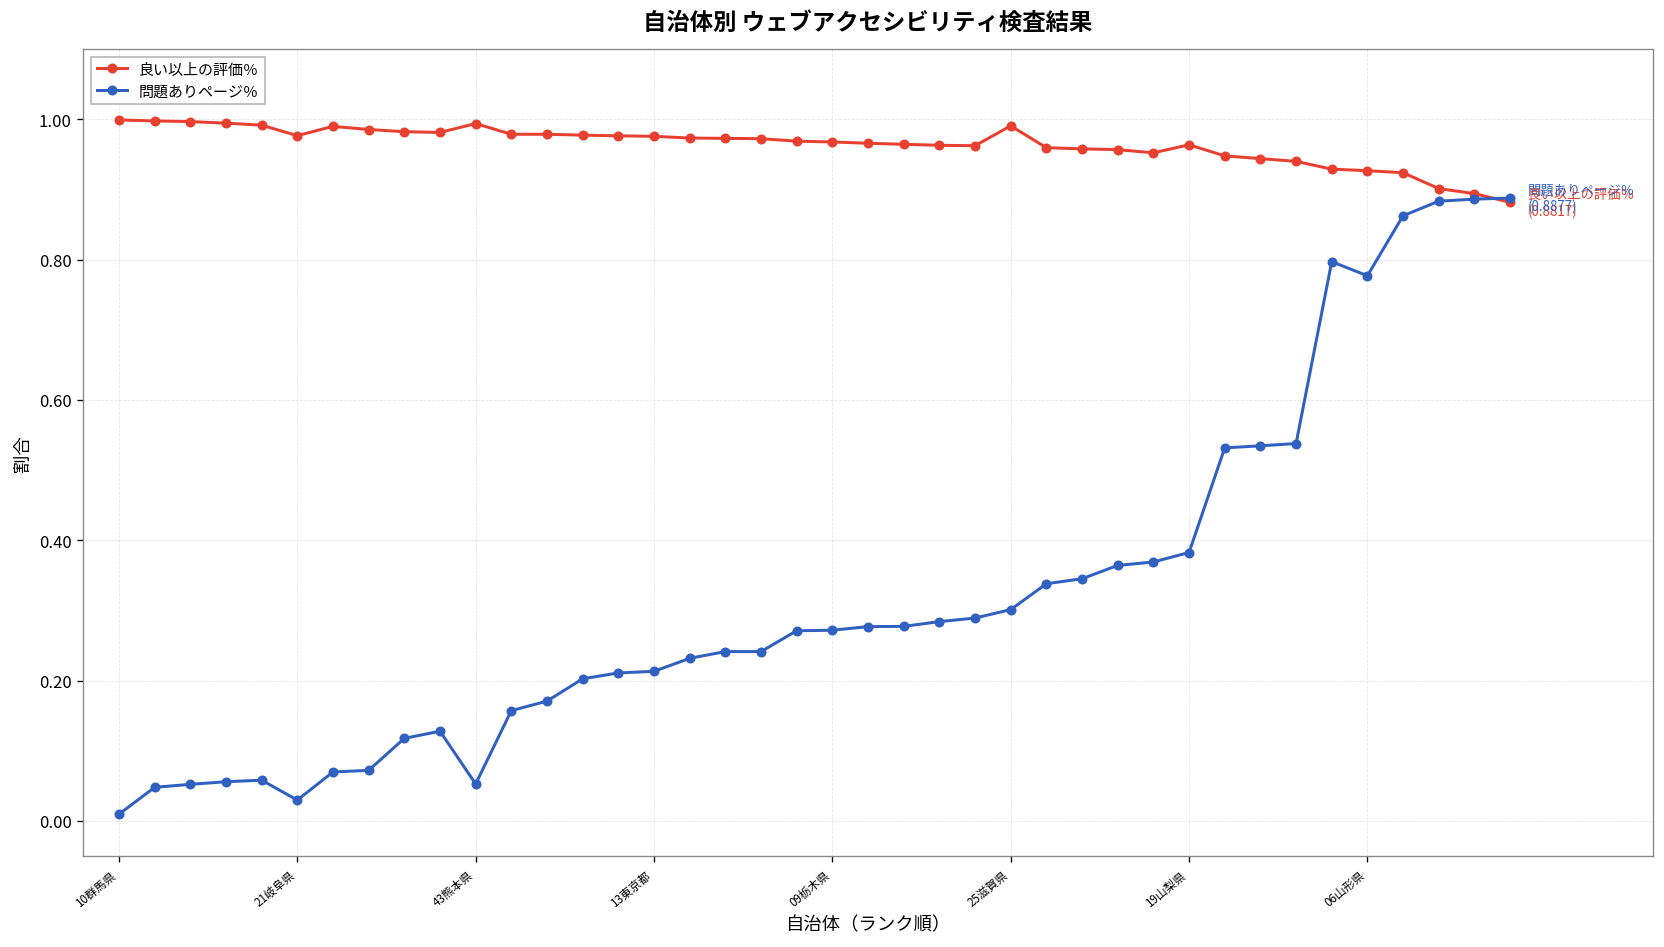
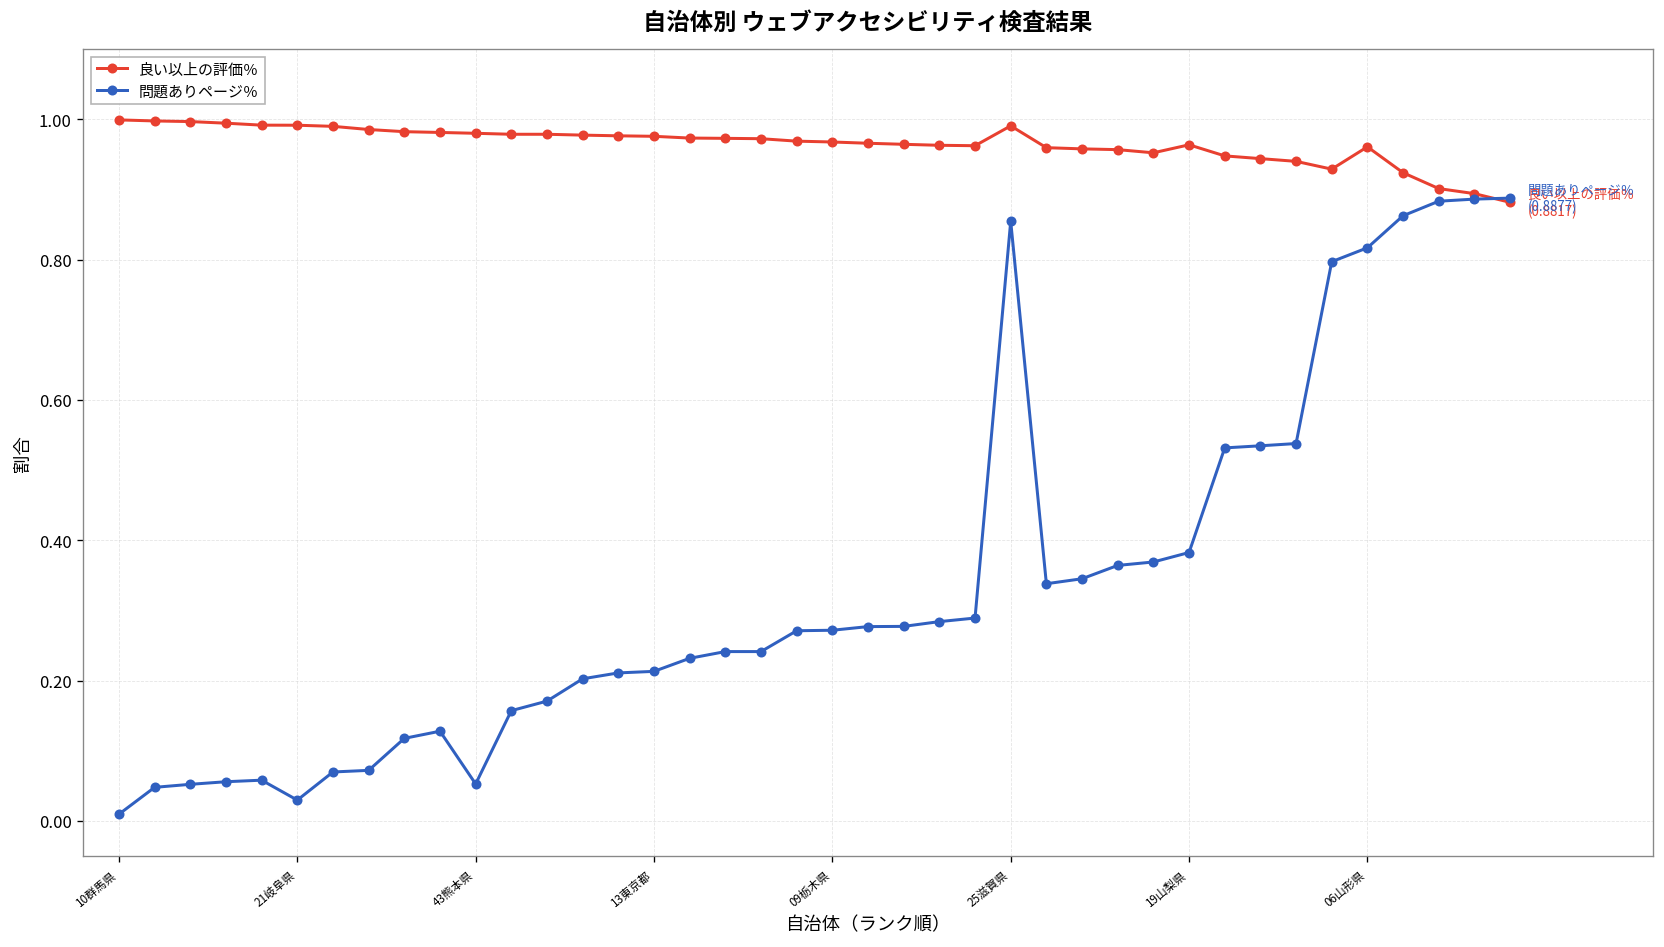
  {
    "良い以上の評価％": {
      "10群馬県": 1.00,
-     "21岐阜県": 0.98,
-     "43熊本県": 0.99,
+     "21岐阜県": 0.99,
+     "43熊本県": 0.98,
      "13東京都": 0.98,
      "09栃木県": 0.97,
      "25滋賀県": 0.99,
      "19山梨県": 0.96,
-     "06山形県": 0.93
+     "06山形県": 0.96
    },
    "問題ありページ％": {
      "10群馬県": 0.01,
      "21岐阜県": 0.03,
      "43熊本県": 0.05,
      "13東京都": 0.21,
      "09栃木県": 0.27,
-     "25滋賀県": 0.30,
+     "25滋賀県": 0.85,
      "19山梨県": 0.38,
-     "06山形県": 0.78
+     "06山形県": 0.82
    }
  }
